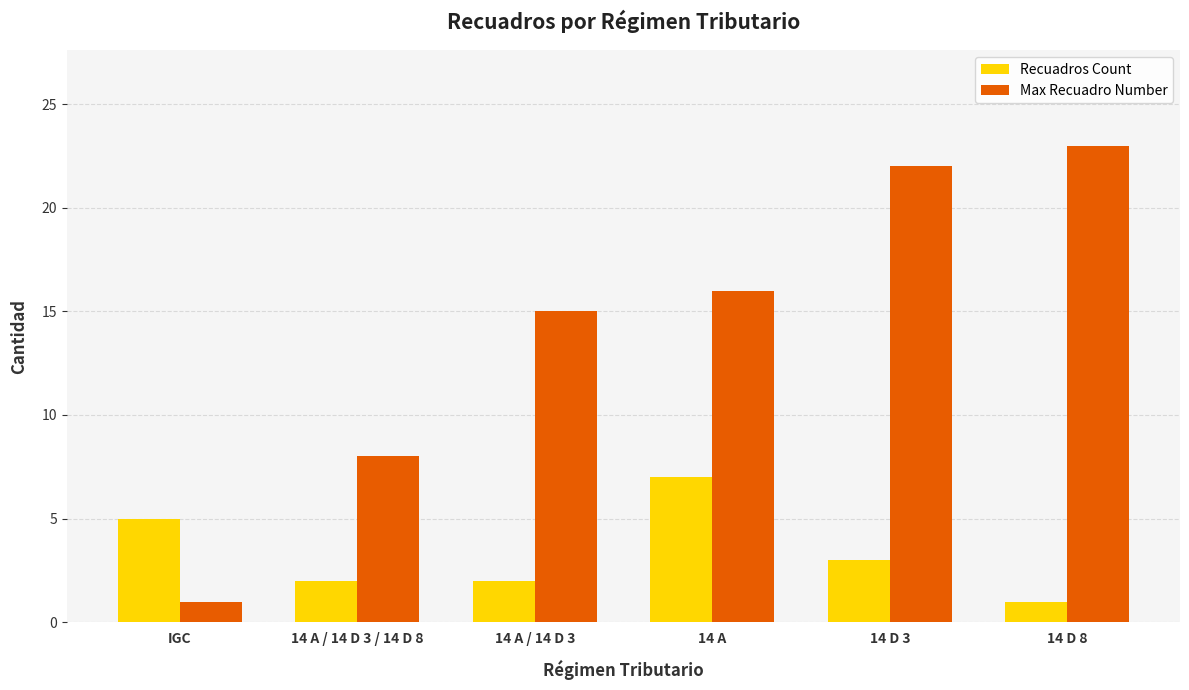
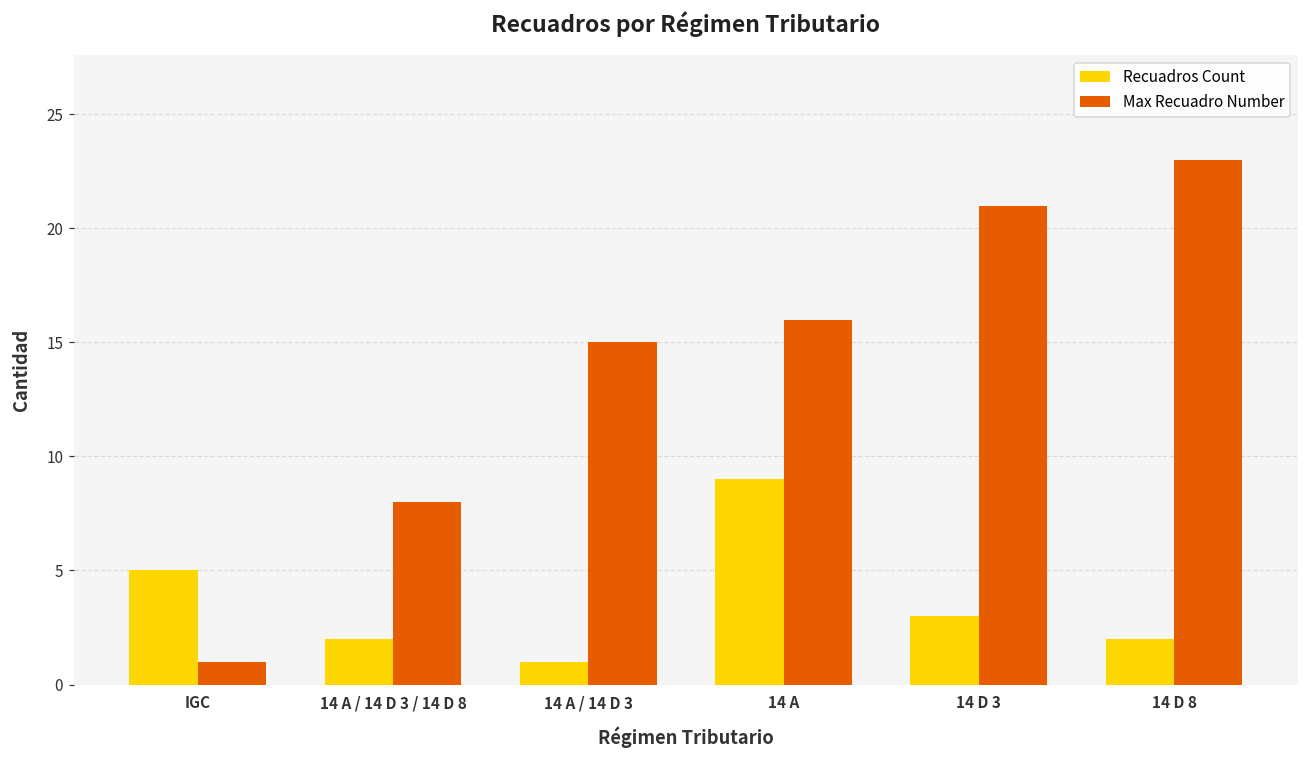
  {
    "Recuadros Count": {
      "IGC": 5,
      "14 A / 14 D 3 / 14 D 8": 2,
-     "14 A / 14 D 3": 2,
-     "14 A": 7,
+     "14 A / 14 D 3": 1,
+     "14 A": 9,
      "14 D 3": 3,
-     "14 D 8": 1
+     "14 D 8": 2
    },
    "Max Recuadro Number": {
      "IGC": 1,
      "14 A / 14 D 3 / 14 D 8": 8,
      "14 A / 14 D 3": 15,
      "14 A": 16,
-     "14 D 3": 22,
+     "14 D 3": 21,
      "14 D 8": 23
    }
  }
